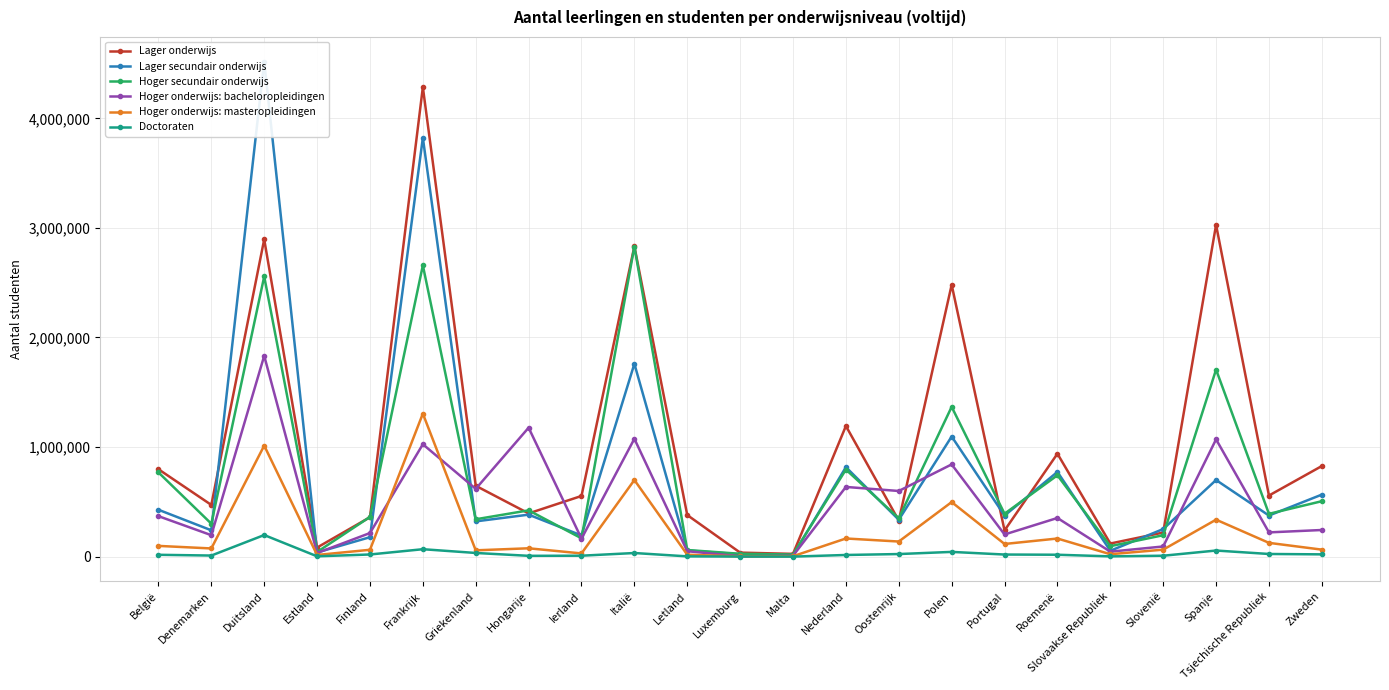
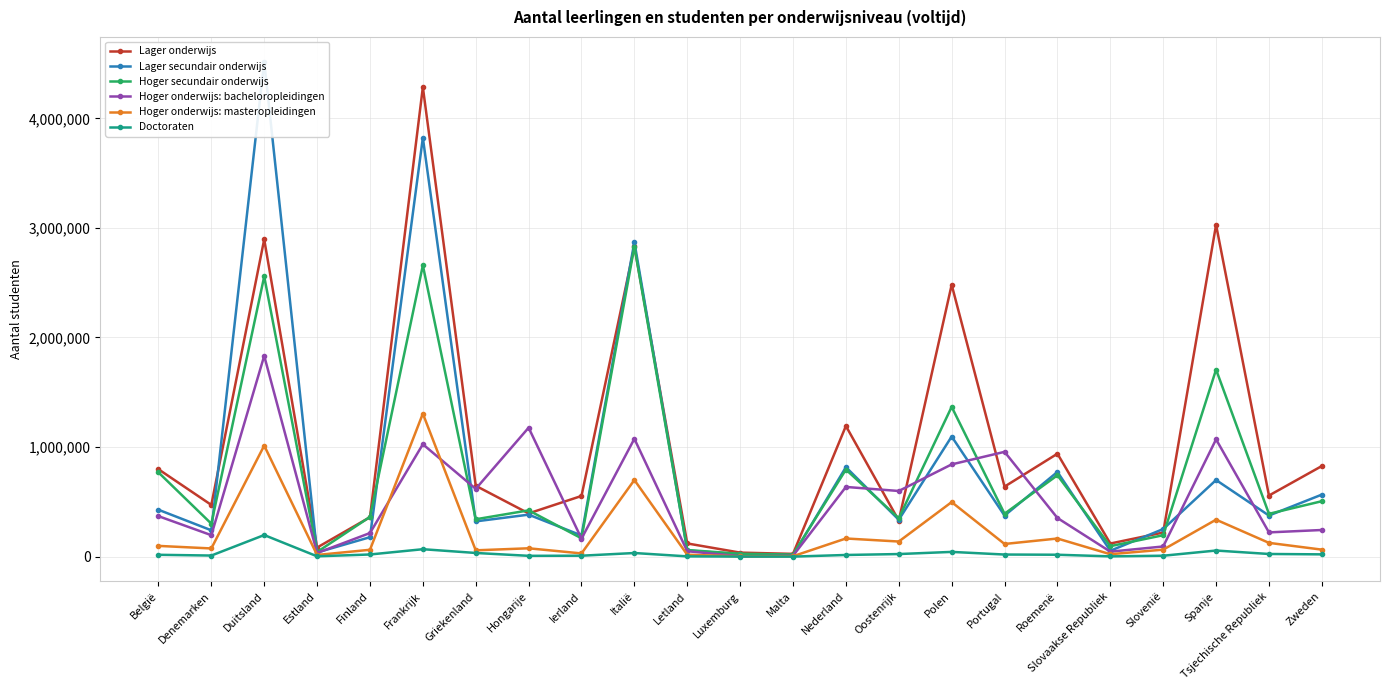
  {
    "Lager onderwijs": {
      "België": "800,000",
      "Denemarken": "470,000",
      "Duitsland": "2,900,000",
      "Estland": "80,000",
      "Frankrijk": "4,280,000",
      "Griekenland": "650,000",
      "Ierland": "550,000",
-     "Letland": "380,000",
+     "Letland": "120,000",
      "Nederland": "1,190,000",
      "Polen": "2,480,000",
-     "Portugal": "240,000",
+     "Portugal": "640,000",
      "Roemenë": "940,000",
      "Slovaakse Republiek": "120,000",
      "Slovenië": "220,000",
      "Spanje": "3,030,000",
      "Tsjechische Republiek": "560,000",
      "Zweden": "830,000"
    },
    "Lager secundair onderwijs": {
      "België": "430,000",
      "Denemarken": "240,000",
      "Finland": "180,000",
      "Frankrijk": "3,820,000",
      "Ierland": "190,000",
-     "Italië": "1,760,000",
+     "Italië": "2,870,000",
      "Polen": "1,100,000",
      "Roemenë": "770,000",
      "Slovenië": "250,000",
      "Spanje": "700,000",
      "Zweden": "570,000"
    },
    "Hoger onderwijs: bacheloropleidingen": {
      "België": "370,000",
      "Denemarken": "200,000",
      "Duitsland": "1,830,000",
      "Finland": "220,000",
      "Frankrijk": "1,030,000",
      "Griekenland": "620,000",
      "Hongarije": "1,180,000",
      "Italië": "1,080,000",
      "Nederland": "640,000",
      "Oostenrijk": "600,000",
      "Polen": "840,000",
-     "Portugal": "200,000",
+     "Portugal": "960,000",
      "Roemenë": "350,000",
      "Slovenië": "90,000",
      "Spanje": "1,070,000",
      "Tsjechische Republiek": "220,000",
      "Zweden": "240,000"
    },
    "Hoger onderwijs: masteropleidingen": {
      "België": "100,000",
      "Denemarken": "70,000",
      "Duitsland": "1,010,000",
      "Finland": "60,000",
      "Frankrijk": "1,300,000",
      "Griekenland": "60,000",
      "Hongarije": "80,000",
      "Italië": "700,000",
      "Nederland": "170,000",
      "Oostenrijk": "140,000",
      "Polen": "500,000",
      "Portugal": "120,000",
      "Roemenë": "170,000",
      "Slovenië": "60,000",
      "Spanje": "340,000",
      "Tsjechische Republiek": "130,000",
      "Zweden": "60,000"
    }
  }
